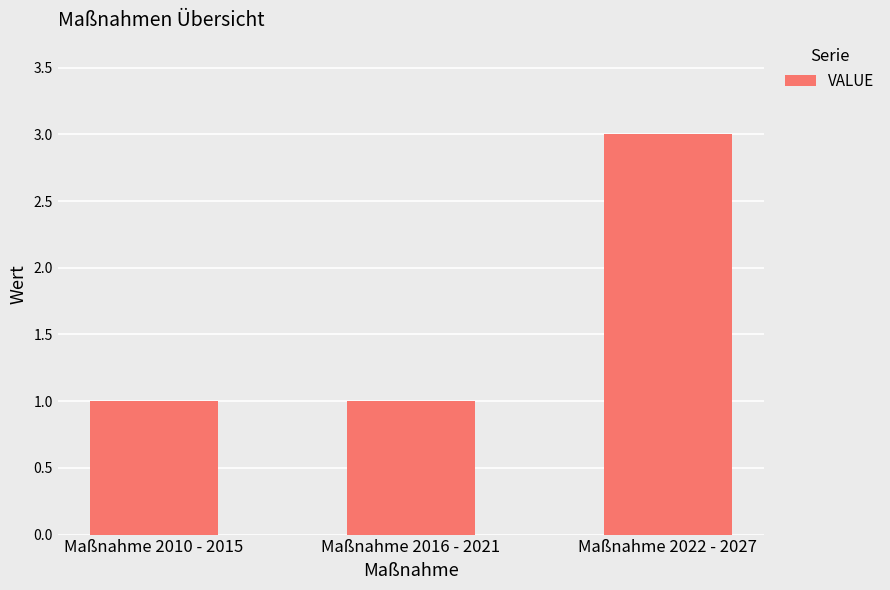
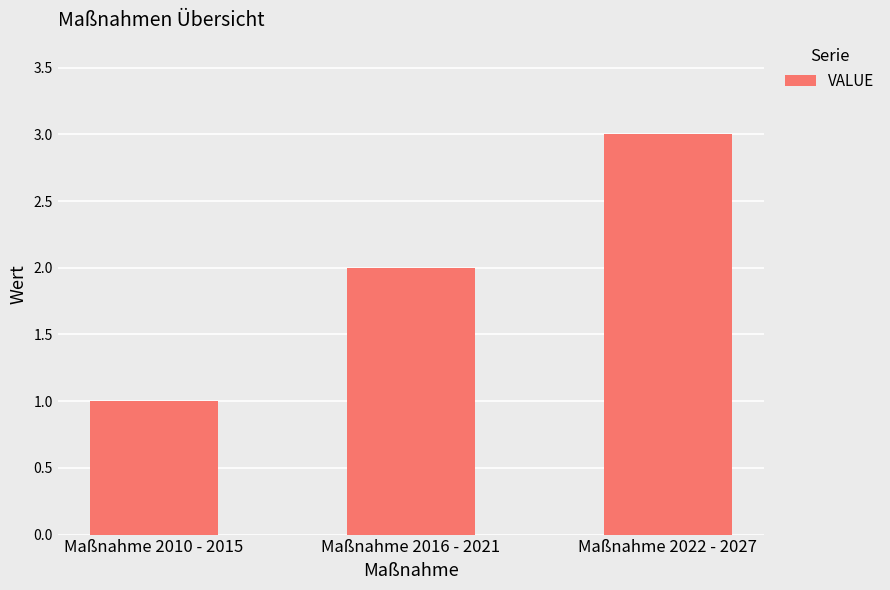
  {
    "Maßnahme 2010 - 2015": 1,
-   "Maßnahme 2016 - 2021": 1,
+   "Maßnahme 2016 - 2021": 2,
    "Maßnahme 2022 - 2027": 3
  }
